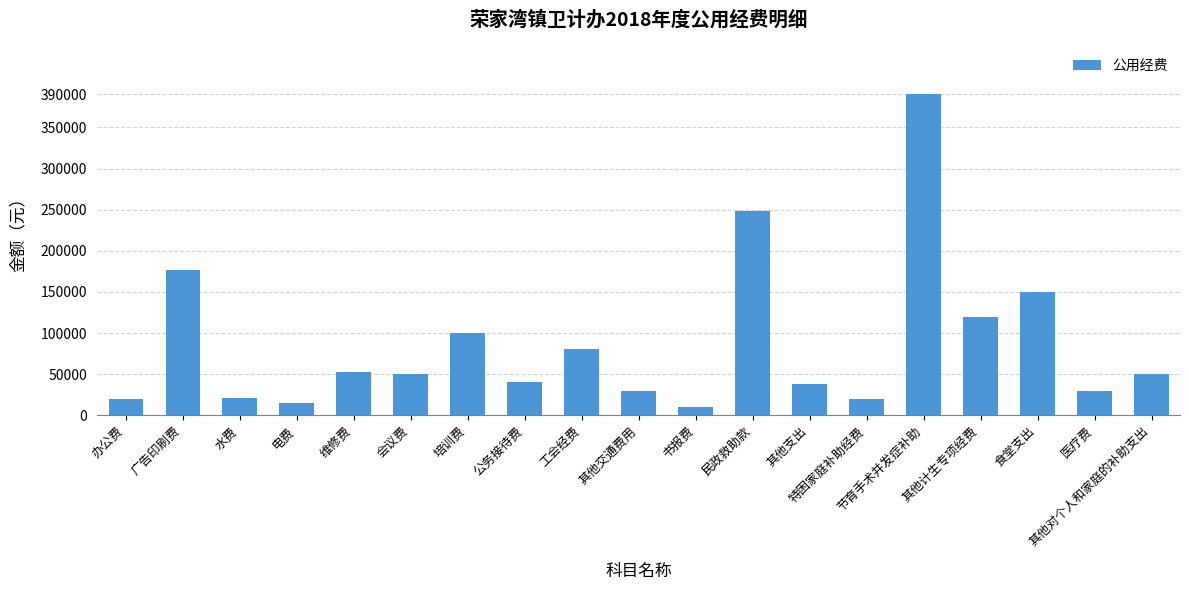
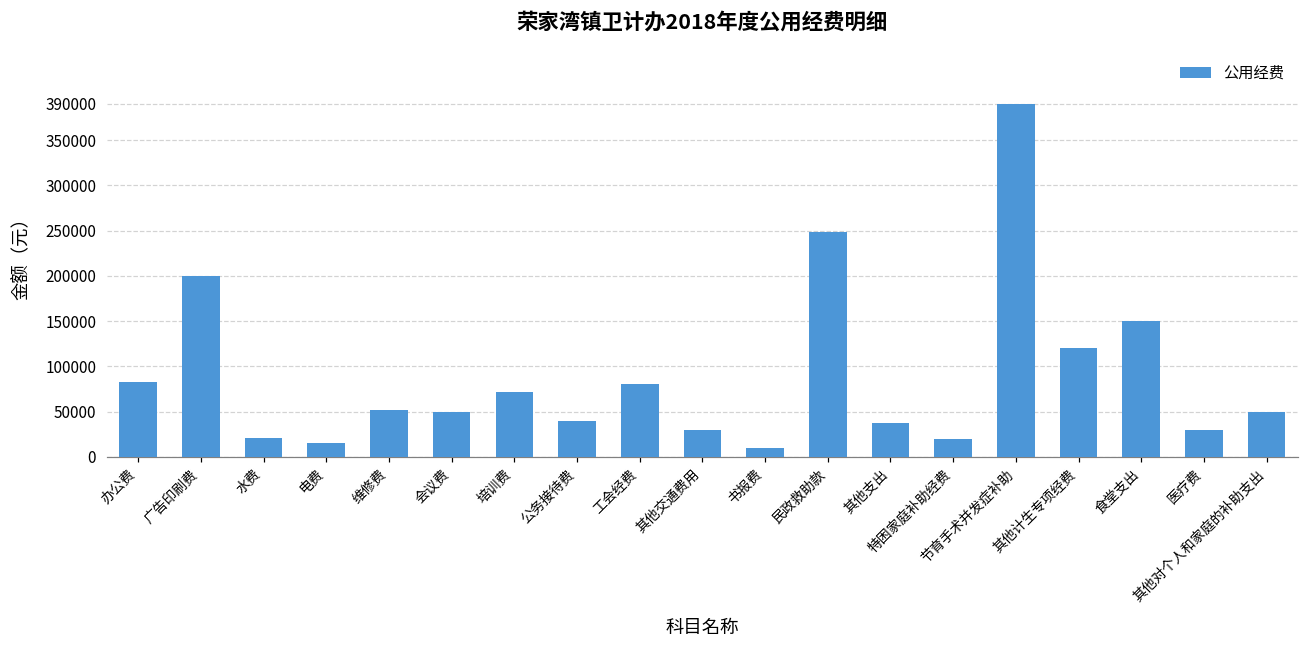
  {
-   "办公费": 20000,
-   "广告印刷费": 180000,
+   "办公费": 80000,
+   "广告印刷费": 200000,
    "水费": 20000,
    "电费": 20000,
    "维修费": 50000,
    "会议费": 50000,
-   "培训费": 100000,
+   "培训费": 70000,
    "公务接待费": 40000,
    "工会经费": 80000,
    "其他交通费用": 30000,
    "书报费": 10000,
    "民政救助款": 250000,
    "其他支出": 40000,
    "特困家庭补助经费": 20000,
    "节育手术并发症补助": 390000,
    "其他计生专项经费": 120000,
    "食堂支出": 150000,
    "医疗费": 30000,
    "其他对个人和家庭的补助支出": 50000
  }
